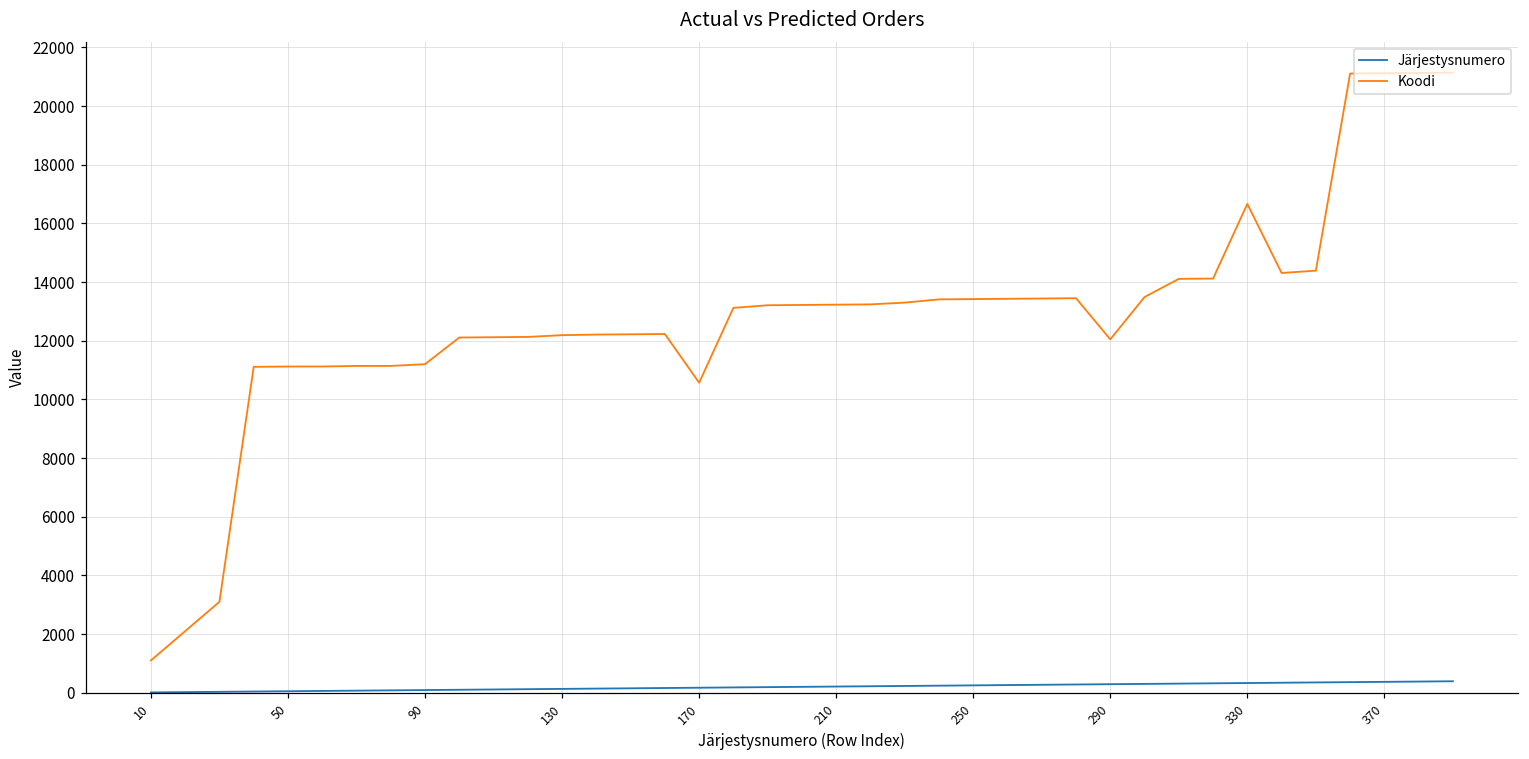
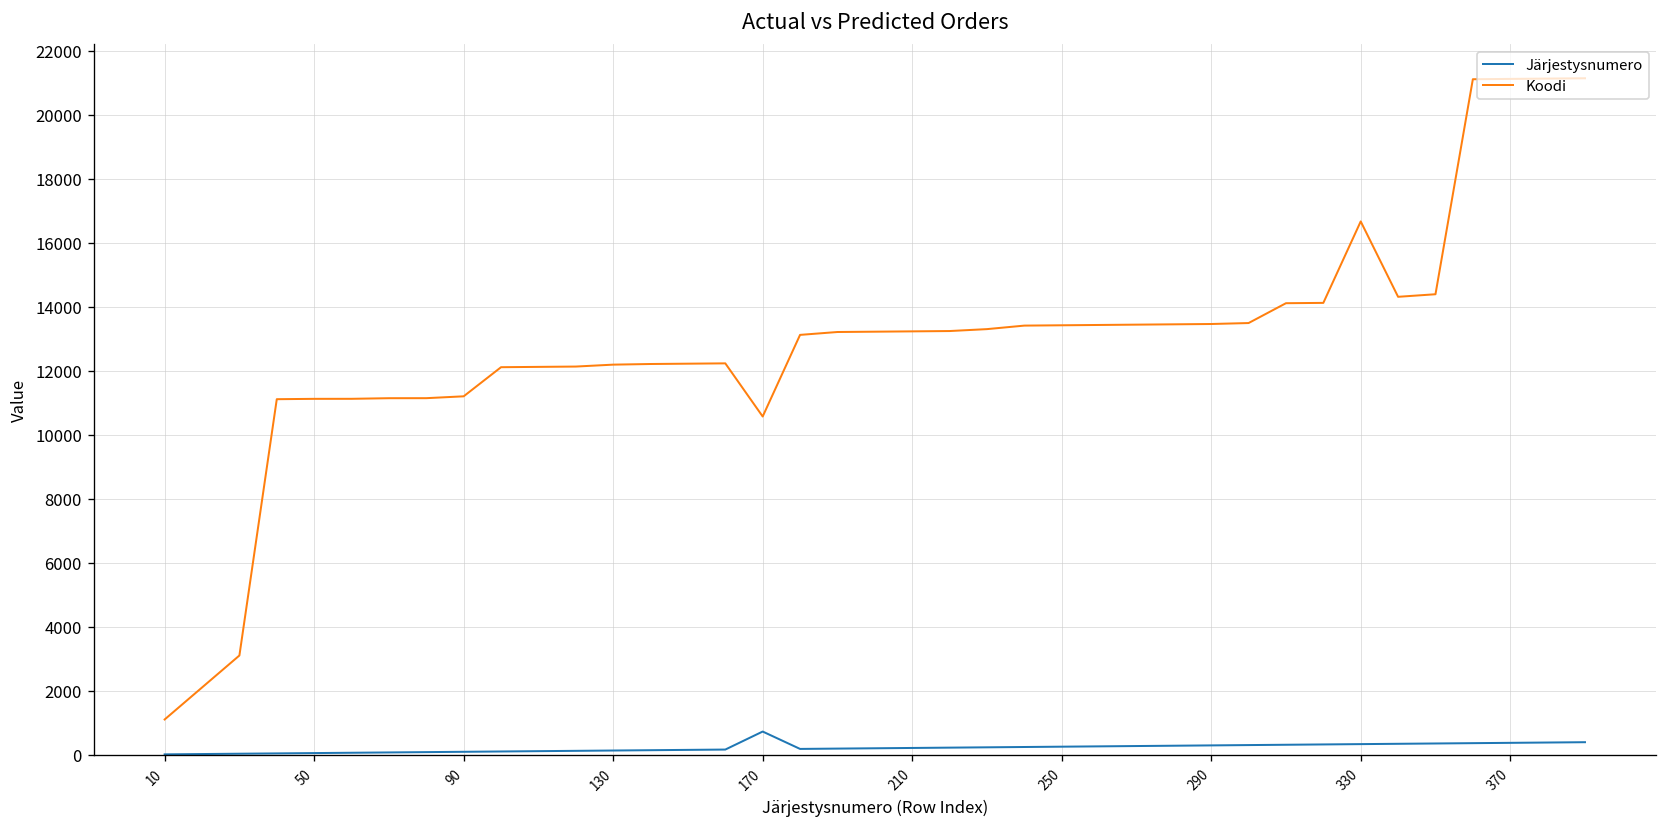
  {
    "Järjestysnumero": {
      "10": 0,
      "50": 100,
      "90": 100,
      "130": 100,
-     "170": 200,
+     "170": 700,
      "210": 200,
      "250": 300,
      "290": 300,
      "330": 300,
      "370": 400
    },
    "Koodi": {
      "10": 1100,
      "50": 11100,
      "90": 11200,
      "130": 12200,
      "170": 10600,
      "210": 13200,
      "250": 13400,
-     "290": 12000,
+     "290": 13500,
      "330": 16700
    }
  }
